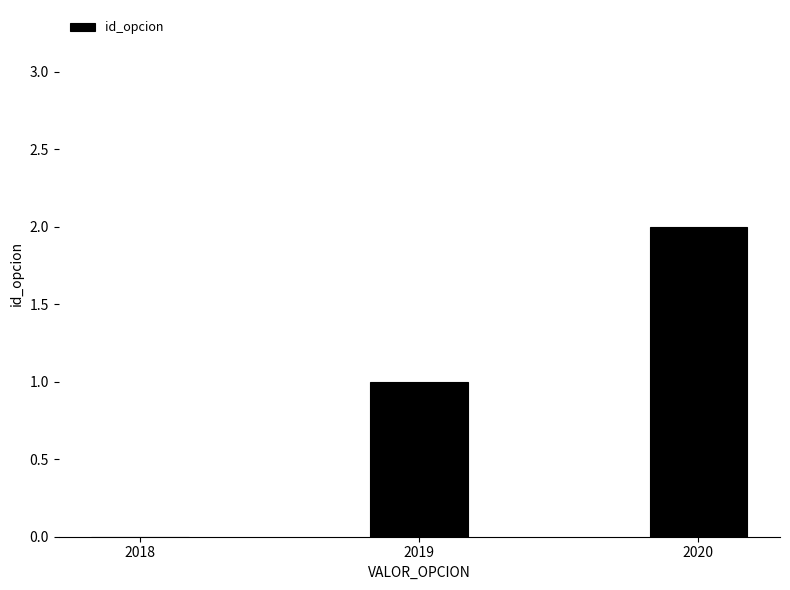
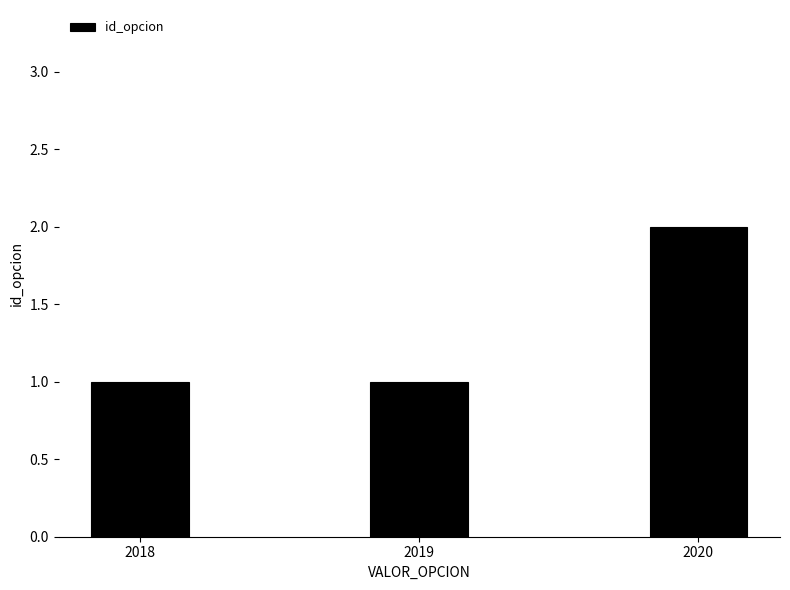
  {
-   "2018": 0,
+   "2018": 1,
    "2019": 1,
    "2020": 2
  }
